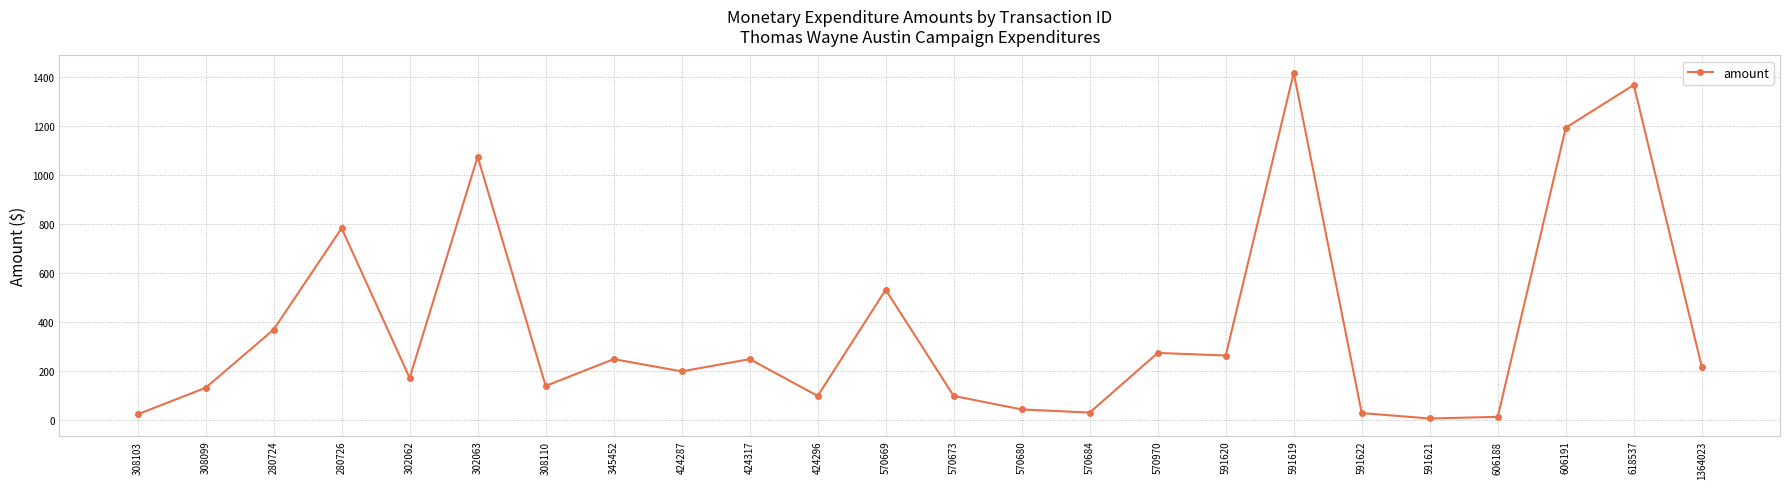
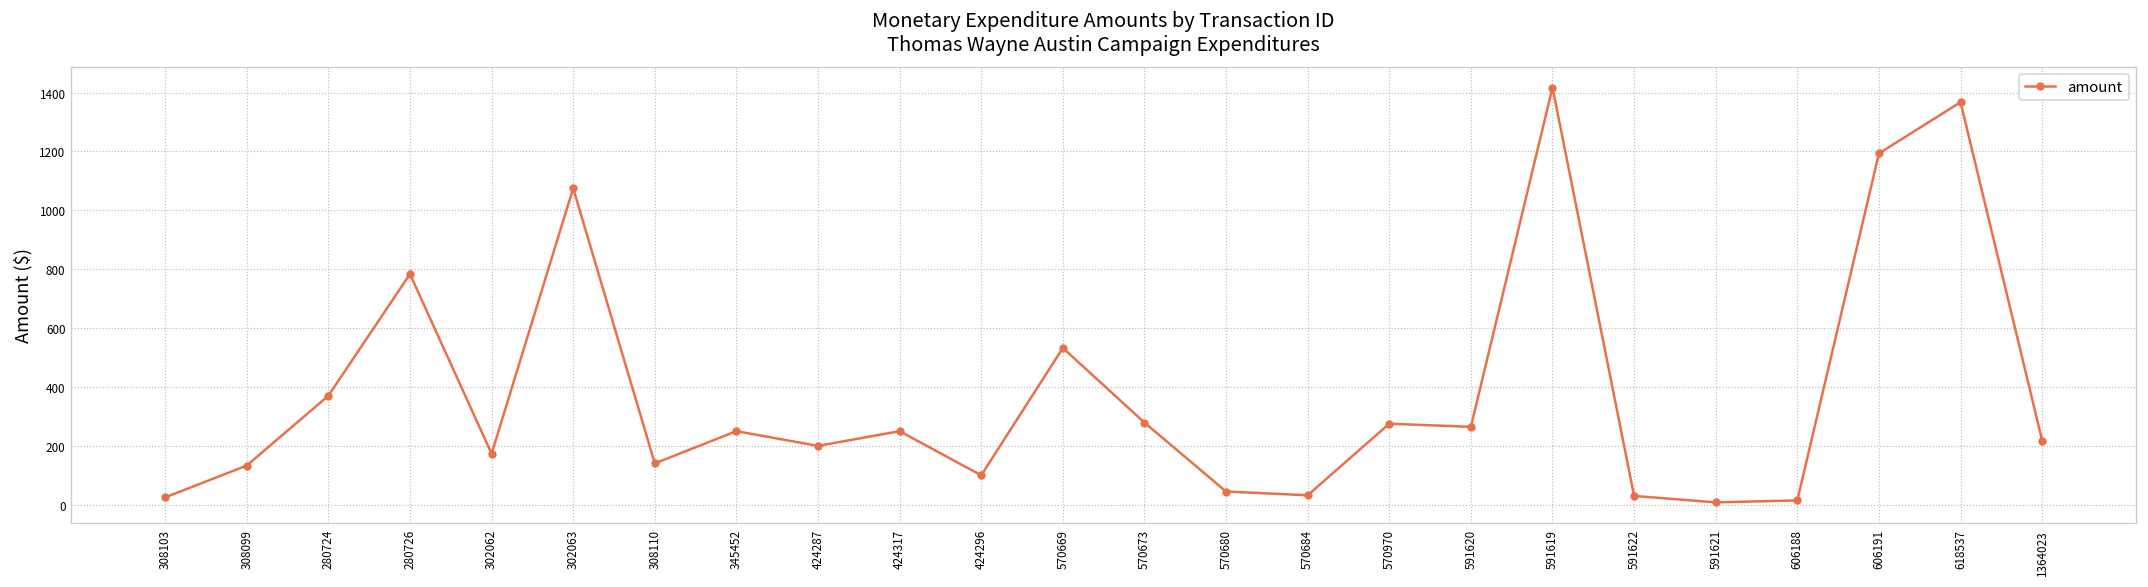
  {
    "308103": 30,
    "308099": 130,
    "280724": 370,
    "280726": 780,
    "302062": 170,
    "302063": 1080,
    "308110": 140,
    "345452": 250,
    "424287": 200,
    "424317": 250,
    "424296": 100,
    "570669": 530,
-   "570673": 100,
+   "570673": 280,
    "570680": 50,
    "570684": 30,
    "570970": 280,
    "591620": 260,
    "591619": 1420,
    "591622": 30,
    "591621": 10,
    "606188": 10,
    "606191": 1190,
    "618537": 1370,
    "1364023": 220
  }
